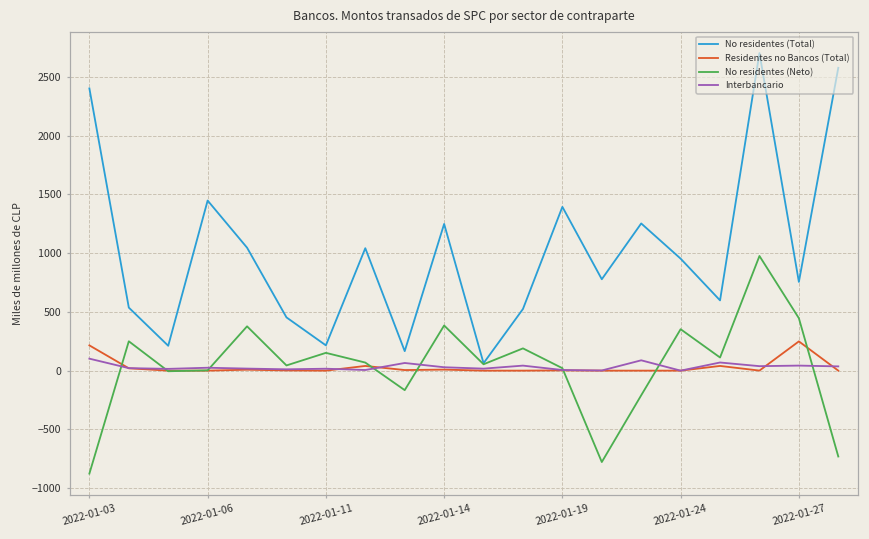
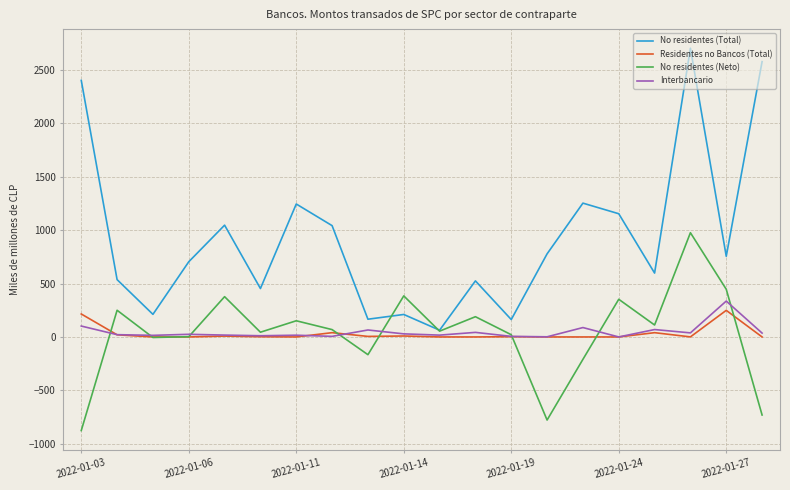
  {
    "No residentes (Total)": {
      "2022-01-03": 2400,
-     "2022-01-06": 1450,
-     "2022-01-11": 220,
-     "2022-01-14": 1250,
-     "2022-01-19": 1390,
-     "2022-01-24": 950,
+     "2022-01-06": 700,
+     "2022-01-11": 1240,
+     "2022-01-14": 210,
+     "2022-01-19": 160,
+     "2022-01-24": 1150,
      "2022-01-27": 760
    },
    "Residentes no Bancos (Total)": {
      "2022-01-03": 220,
      "2022-01-27": 250
    },
    "No residentes (Neto)": {
      "2022-01-03": -880,
      "2022-01-11": 150,
      "2022-01-14": 380,
      "2022-01-24": 350,
      "2022-01-27": 450
    },
    "Interbancario": {
      "2022-01-03": 100,
-     "2022-01-27": 40
+     "2022-01-27": 340
    }
  }
